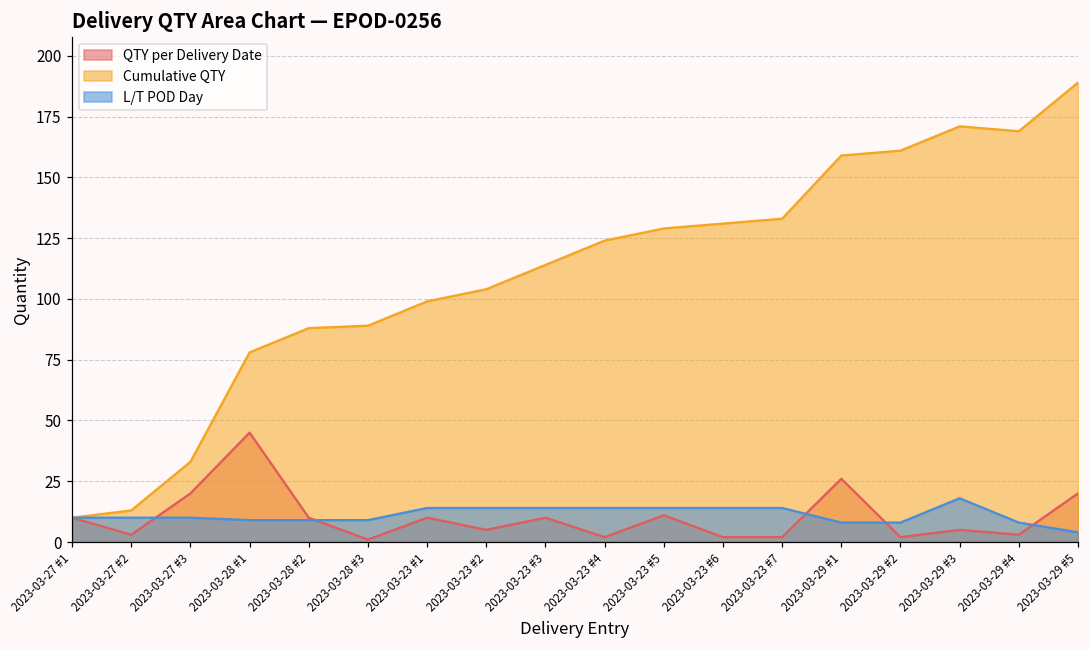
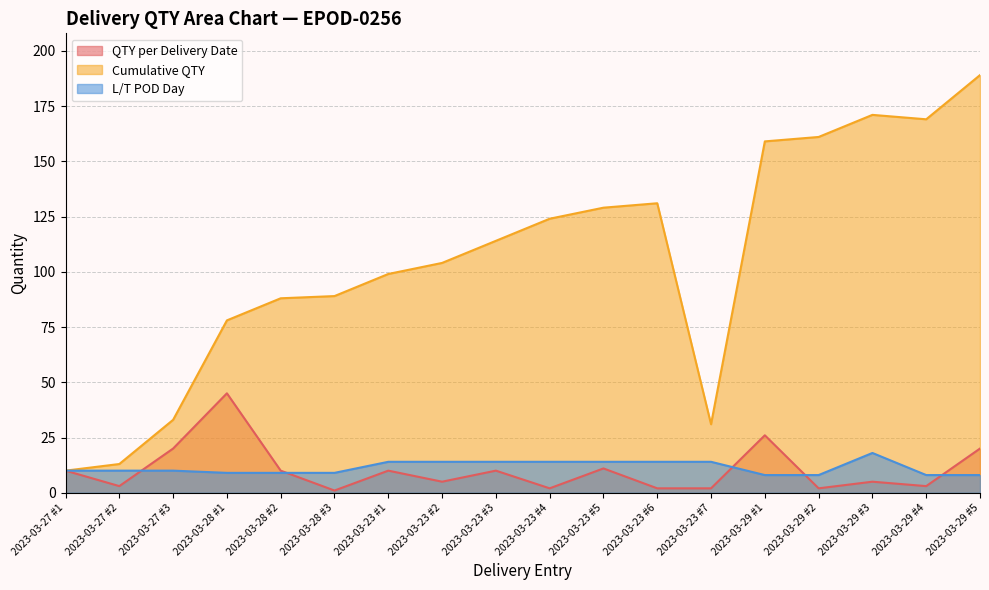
  {
    "QTY per Delivery Date": {
      "2023-03-27 #2": 3,
      "2023-03-27 #3": 20,
      "2023-03-28 #1": 45,
      "2023-03-28 #3": 1,
      "2023-03-23 #1": 10,
      "2023-03-23 #2": 5,
      "2023-03-23 #3": 10,
      "2023-03-23 #4": 2,
      "2023-03-23 #5": 11,
      "2023-03-23 #6": 2,
      "2023-03-23 #7": 2,
      "2023-03-29 #1": 26,
      "2023-03-29 #2": 2,
      "2023-03-29 #3": 5,
      "2023-03-29 #4": 3,
      "2023-03-29 #5": 20
    },
    "Cumulative QTY": {
      "2023-03-27 #2": 13,
      "2023-03-27 #3": 33,
      "2023-03-28 #1": 78,
      "2023-03-28 #2": 88,
      "2023-03-28 #3": 89,
      "2023-03-23 #1": 99,
      "2023-03-23 #2": 104,
      "2023-03-23 #3": 114,
      "2023-03-23 #4": 124,
      "2023-03-23 #5": 129,
      "2023-03-23 #6": 131,
-     "2023-03-23 #7": 133,
+     "2023-03-23 #7": 31,
      "2023-03-29 #1": 159,
      "2023-03-29 #2": 161,
      "2023-03-29 #3": 171,
      "2023-03-29 #4": 169,
      "2023-03-29 #5": 189
    },
    "L/T POD Day": {
      "2023-03-27 #2": 10,
      "2023-03-27 #3": 10,
      "2023-03-28 #1": 9,
      "2023-03-28 #3": 9,
      "2023-03-23 #1": 14,
      "2023-03-23 #2": 14,
      "2023-03-23 #3": 14,
      "2023-03-23 #4": 14,
      "2023-03-23 #5": 14,
      "2023-03-23 #6": 14,
      "2023-03-23 #7": 14,
      "2023-03-29 #1": 8,
      "2023-03-29 #2": 8,
      "2023-03-29 #3": 18,
      "2023-03-29 #4": 8,
-     "2023-03-29 #5": 4
+     "2023-03-29 #5": 8
    }
  }
